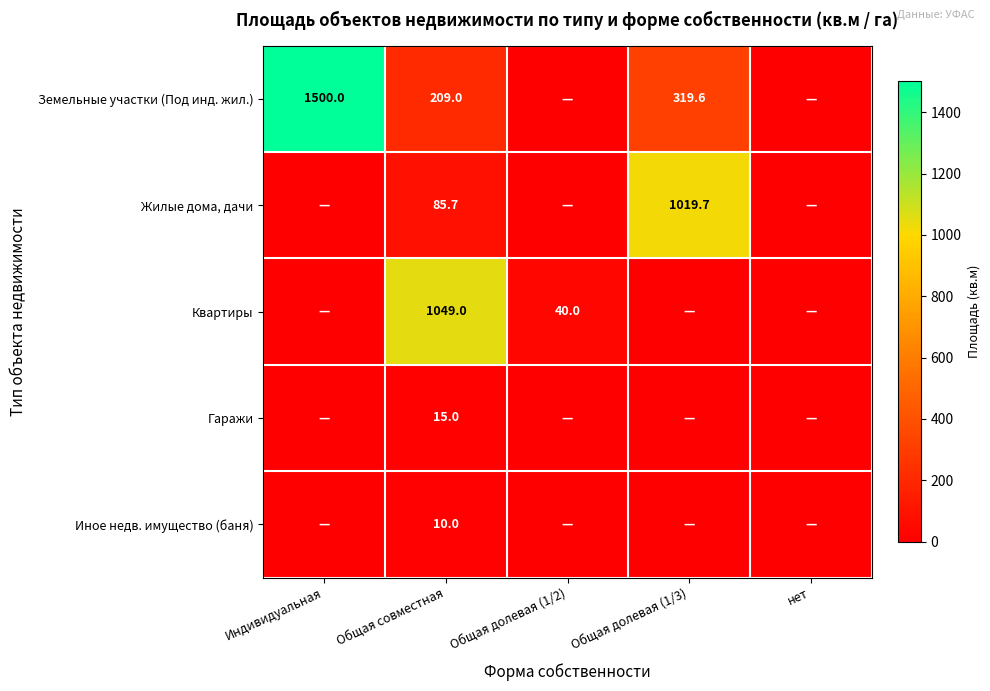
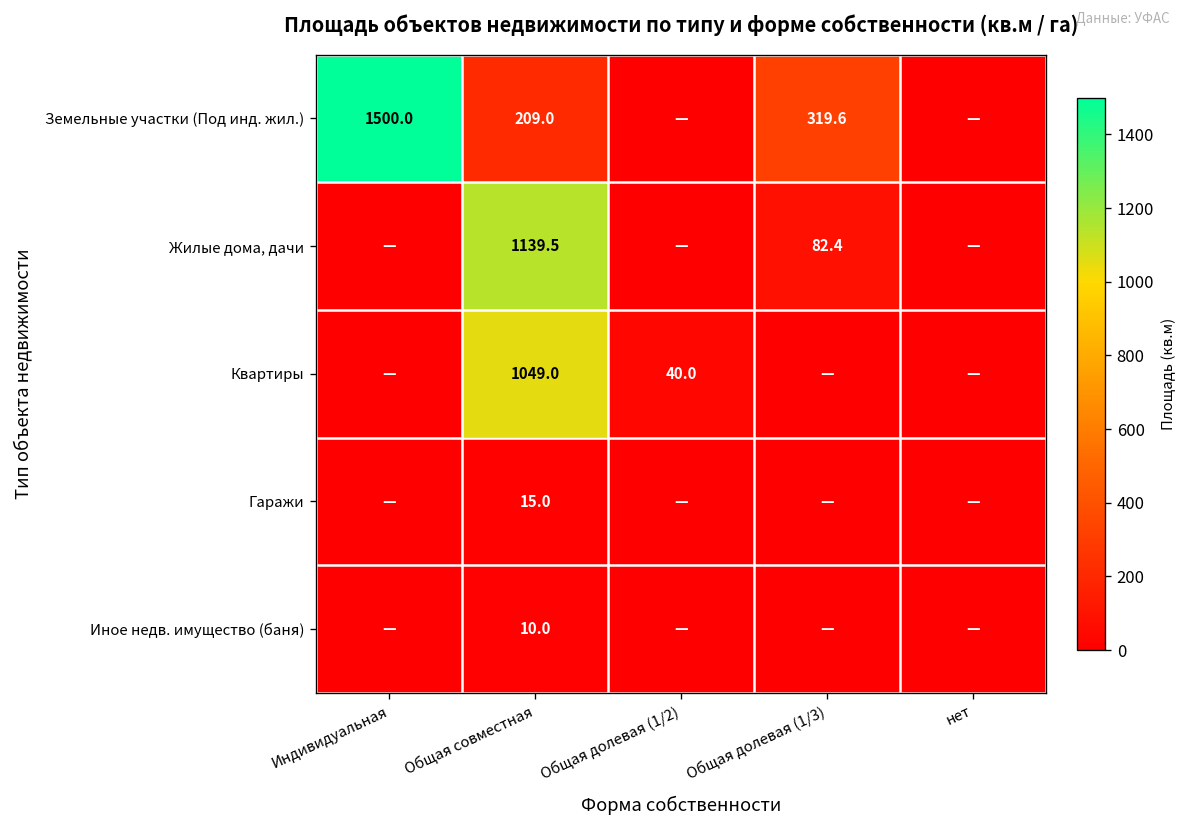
  {
    "Земельные участки (Под инд. жил.)": {
      "Индивидуальная": 1500.0,
      "Общая совместная": 209.0,
      "Общая долевая (1/3)": 319.6
    },
    "Жилые дома, дачи": {
-     "Общая совместная": 85.7,
-     "Общая долевая (1/3)": 1019.7
+     "Общая совместная": 1139.5,
+     "Общая долевая (1/3)": 82.4
    },
    "Квартиры": {
      "Общая совместная": 1049.0,
      "Общая долевая (1/2)": 40.0
    },
    "Гаражи": {
      "Общая совместная": 15.0
    },
    "Иное недв. имущество (баня)": {
      "Общая совместная": 10.0
    }
  }
